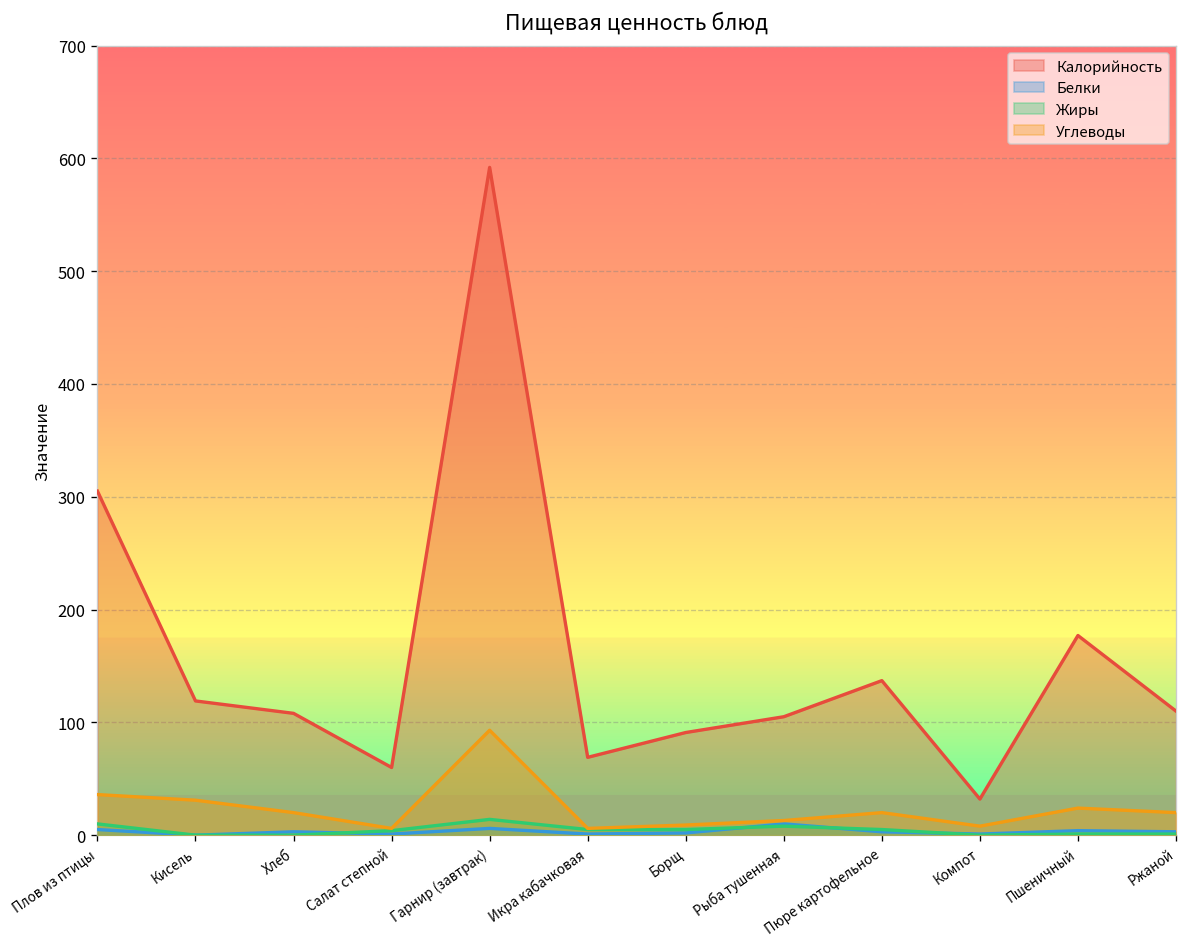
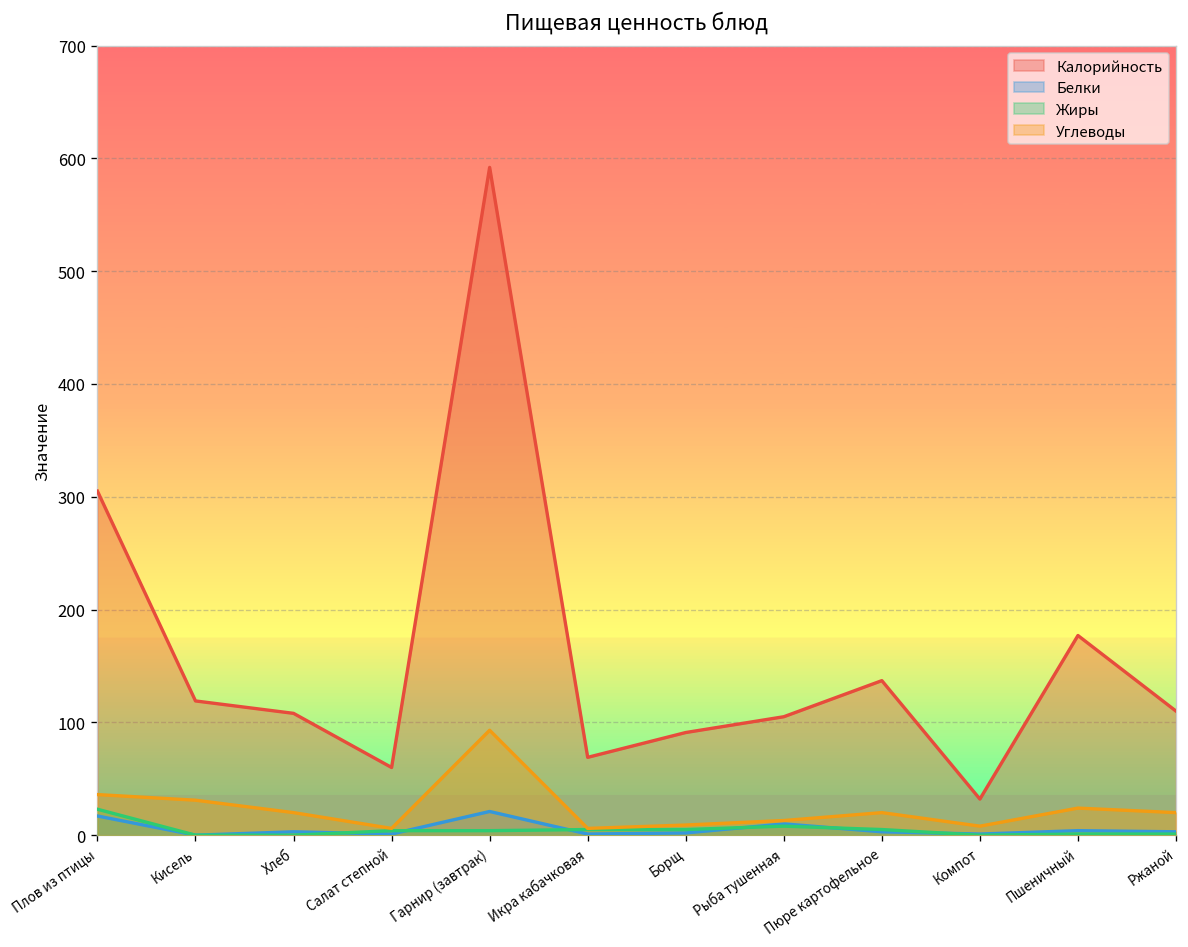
  {
    "Белки": {
-     "Плов из птицы": 10,
+     "Плов из птицы": 20,
      "Хлеб": 0,
      "Салат степной": 0,
-     "Гарнир (завтрак)": 10,
+     "Гарнир (завтрак)": 20,
      "Икра кабачковая": 0,
      "Борщ": 0,
      "Пшеничный": 0
    },
    "Жиры": {
-     "Плов из птицы": 10,
+     "Плов из птицы": 20,
      "Хлеб": 0,
-     "Гарнир (завтрак)": 10,
+     "Гарнир (завтрак)": 0,
      "Борщ": 10,
      "Пшеничный": 0
    }
  }
